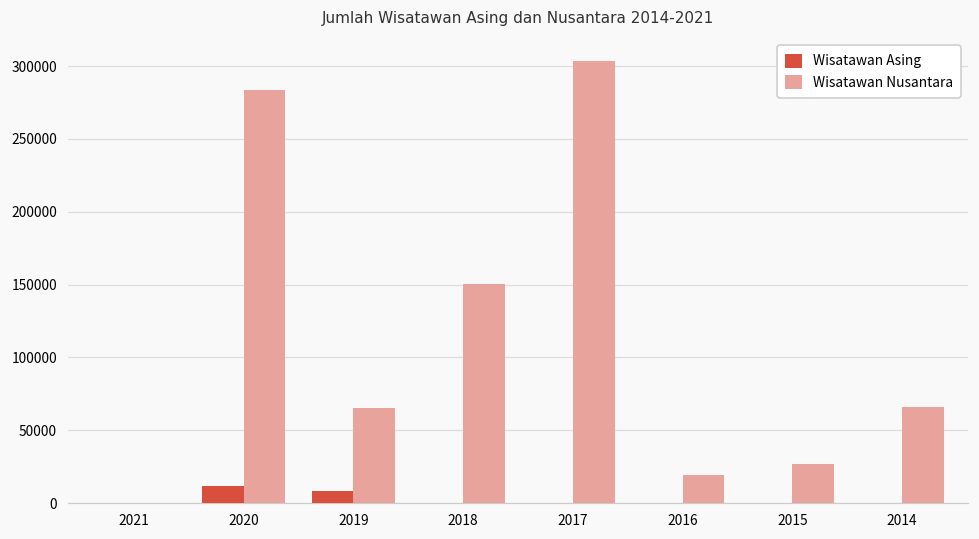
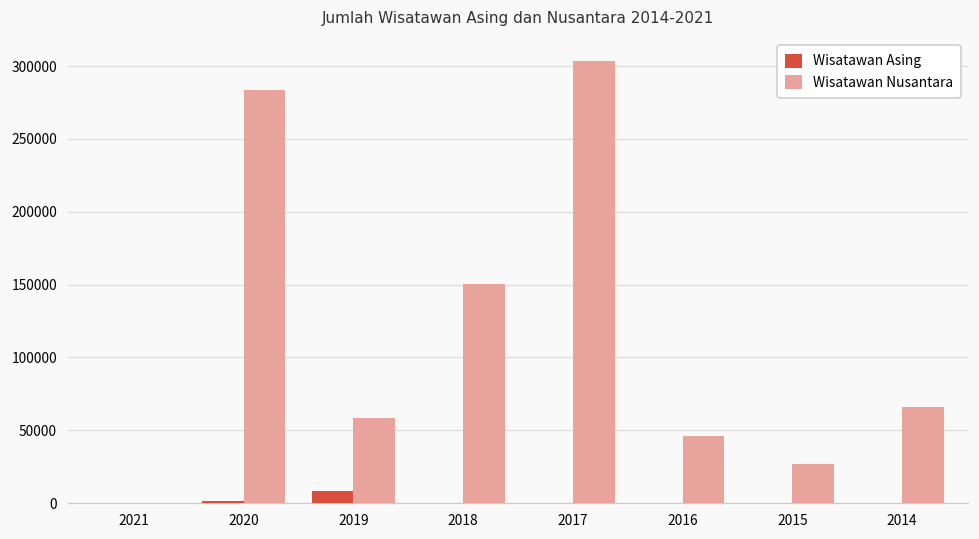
  {
    "Wisatawan Asing": {
      "2021": 0,
-     "2020": 11000,
+     "2020": 1000,
      "2019": 8000,
      "2016": 0,
      "2015": 0,
      "2014": 0
    },
    "Wisatawan Nusantara": {
      "2021": 0,
      "2020": 284000,
-     "2019": 65000,
+     "2019": 59000,
      "2018": 150000,
      "2017": 304000,
-     "2016": 20000,
+     "2016": 46000,
      "2015": 27000,
      "2014": 66000
    }
  }
